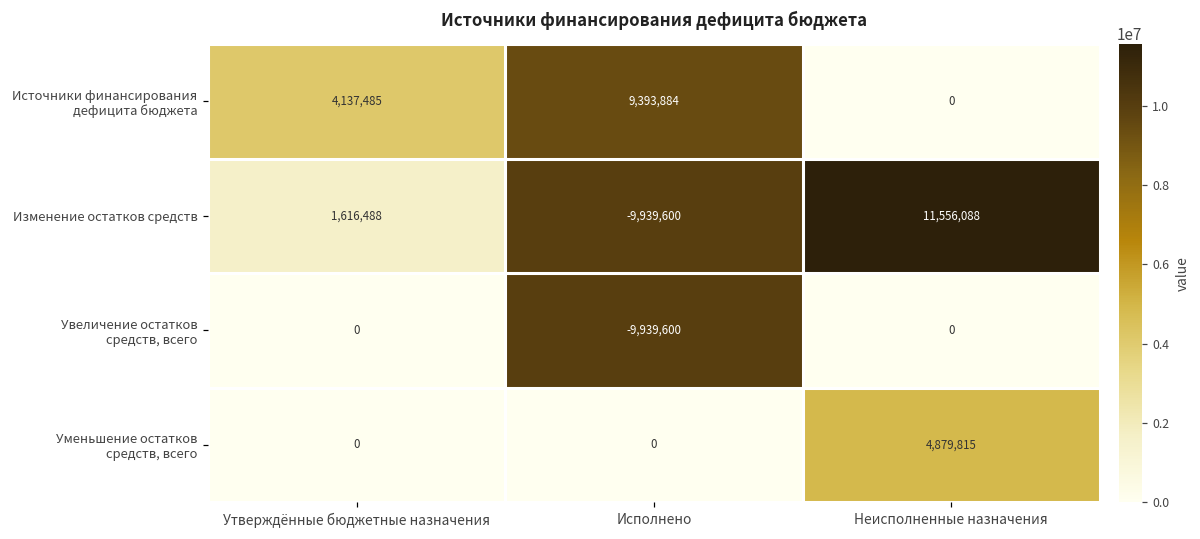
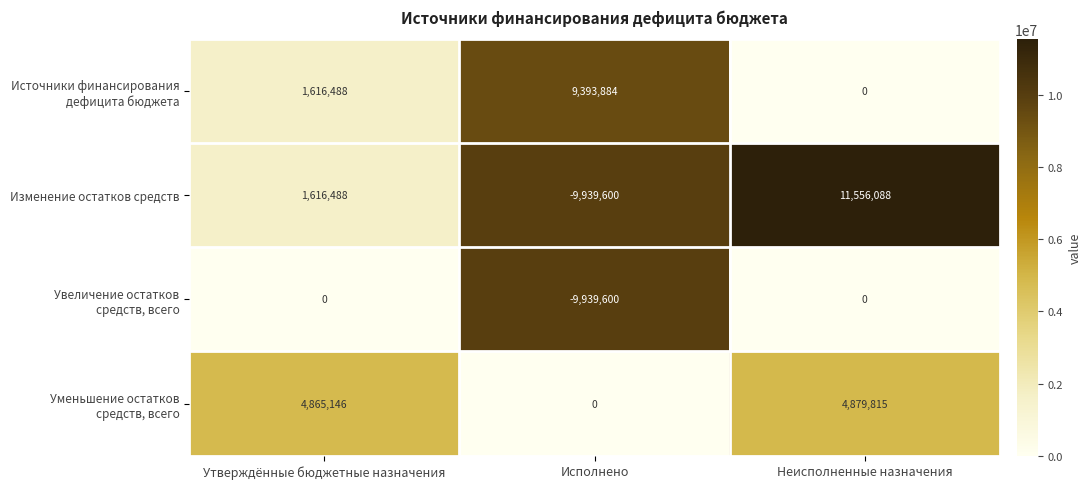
  {
    "Источники финансирования дефицита бюджета": {
-     "Утверждённые бюджетные назначения": "4,137,485",
+     "Утверждённые бюджетные назначения": "1,616,488",
      "Исполнено": "9,393,884",
      "Неисполненные назначения": "0"
    },
    "Изменение остатков средств": {
      "Утверждённые бюджетные назначения": "1,616,488",
      "Исполнено": "-9,939,600",
      "Неисполненные назначения": "11,556,088"
    },
    "Увеличение остатков средств, всего": {
      "Утверждённые бюджетные назначения": "0",
      "Исполнено": "-9,939,600",
      "Неисполненные назначения": "0"
    },
    "Уменьшение остатков средств, всего": {
-     "Утверждённые бюджетные назначения": "0",
+     "Утверждённые бюджетные назначения": "4,865,146",
      "Исполнено": "0",
      "Неисполненные назначения": "4,879,815"
    }
  }
